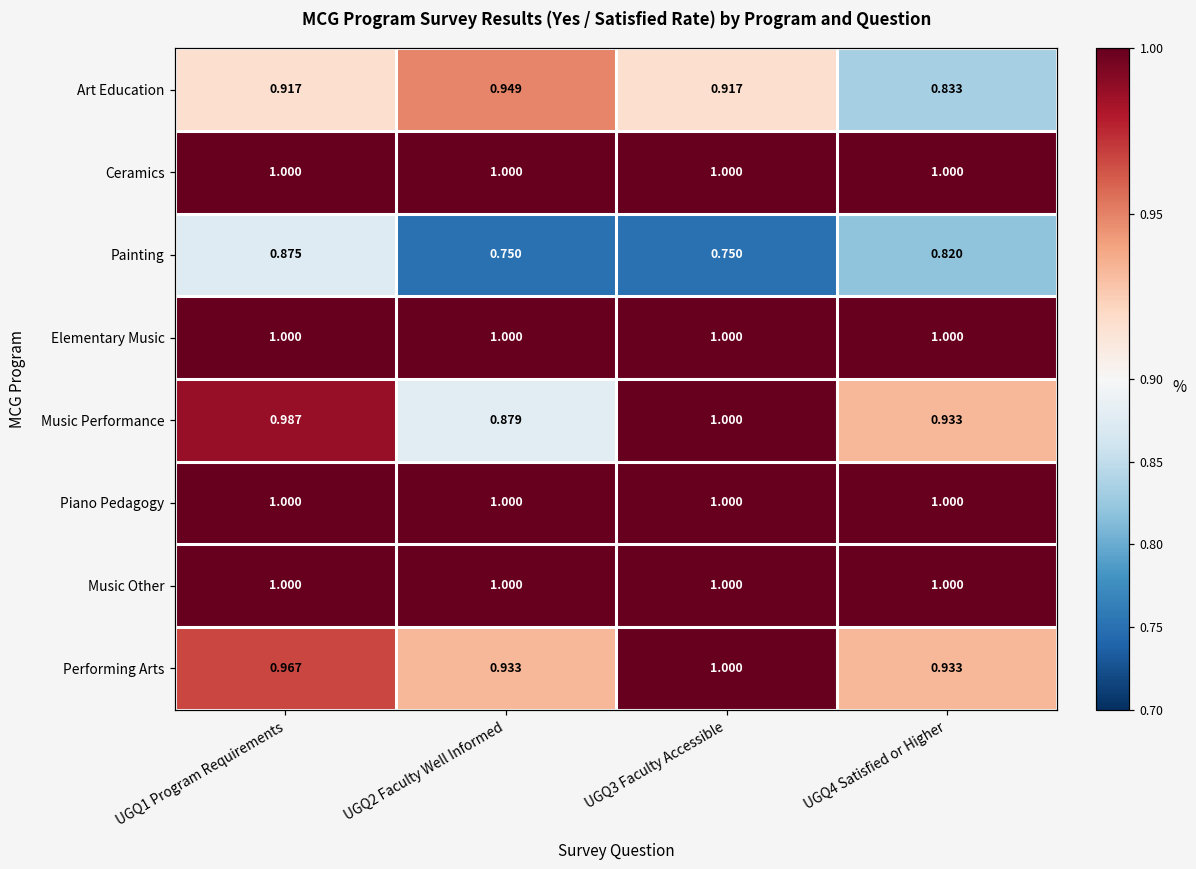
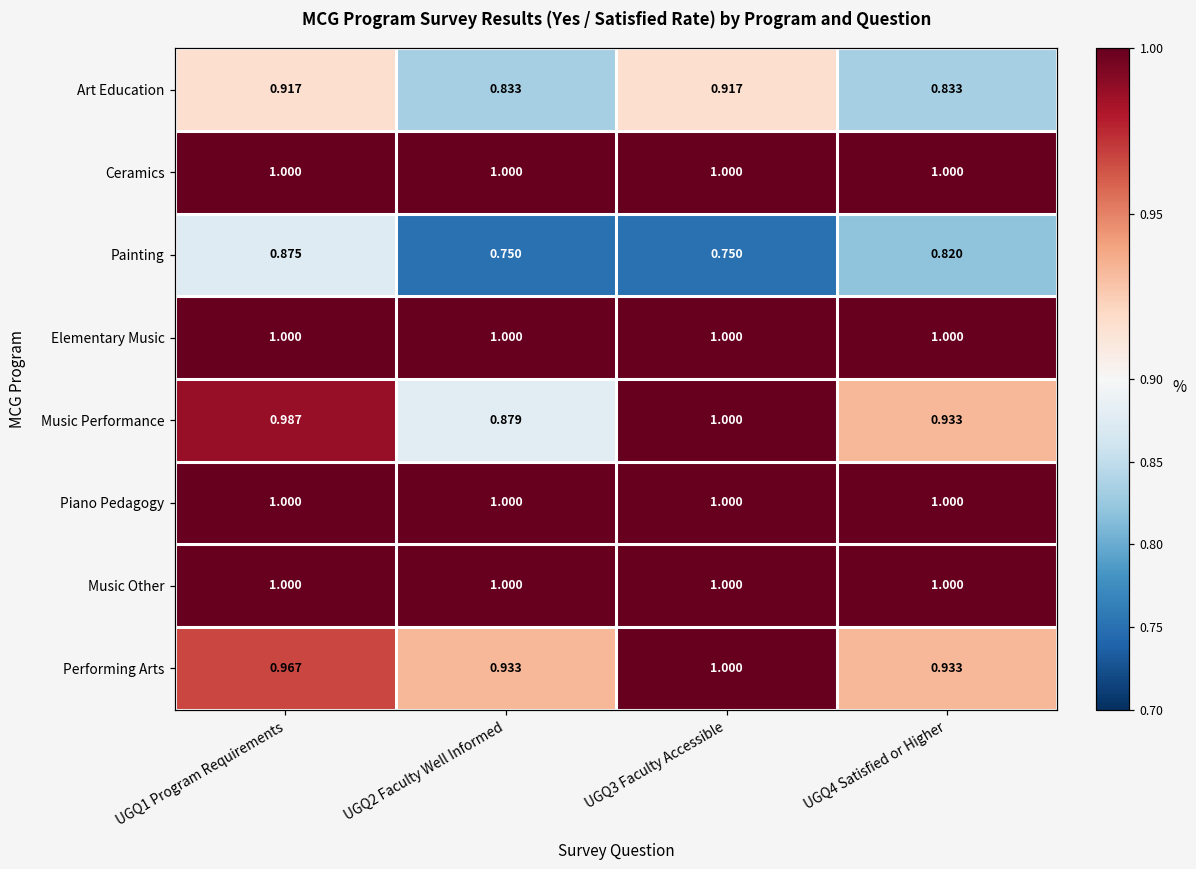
  {
    "Art Education": {
      "UGQ1 Program Requirements": 0.917,
-     "UGQ2 Faculty Well Informed": 0.949,
+     "UGQ2 Faculty Well Informed": 0.833,
      "UGQ3 Faculty Accessible": 0.917,
      "UGQ4 Satisfied or Higher": 0.833
    },
    "Ceramics": {
      "UGQ1 Program Requirements": 1.000,
      "UGQ2 Faculty Well Informed": 1.000,
      "UGQ3 Faculty Accessible": 1.000,
      "UGQ4 Satisfied or Higher": 1.000
    },
    "Painting": {
      "UGQ1 Program Requirements": 0.875,
      "UGQ2 Faculty Well Informed": 0.750,
      "UGQ3 Faculty Accessible": 0.750,
      "UGQ4 Satisfied or Higher": 0.820
    },
    "Elementary Music": {
      "UGQ1 Program Requirements": 1.000,
      "UGQ2 Faculty Well Informed": 1.000,
      "UGQ3 Faculty Accessible": 1.000,
      "UGQ4 Satisfied or Higher": 1.000
    },
    "Music Performance": {
      "UGQ1 Program Requirements": 0.987,
      "UGQ2 Faculty Well Informed": 0.879,
      "UGQ3 Faculty Accessible": 1.000,
      "UGQ4 Satisfied or Higher": 0.933
    },
    "Piano Pedagogy": {
      "UGQ1 Program Requirements": 1.000,
      "UGQ2 Faculty Well Informed": 1.000,
      "UGQ3 Faculty Accessible": 1.000,
      "UGQ4 Satisfied or Higher": 1.000
    },
    "Music Other": {
      "UGQ1 Program Requirements": 1.000,
      "UGQ2 Faculty Well Informed": 1.000,
      "UGQ3 Faculty Accessible": 1.000,
      "UGQ4 Satisfied or Higher": 1.000
    },
    "Performing Arts": {
      "UGQ1 Program Requirements": 0.967,
      "UGQ2 Faculty Well Informed": 0.933,
      "UGQ3 Faculty Accessible": 1.000,
      "UGQ4 Satisfied or Higher": 0.933
    }
  }
